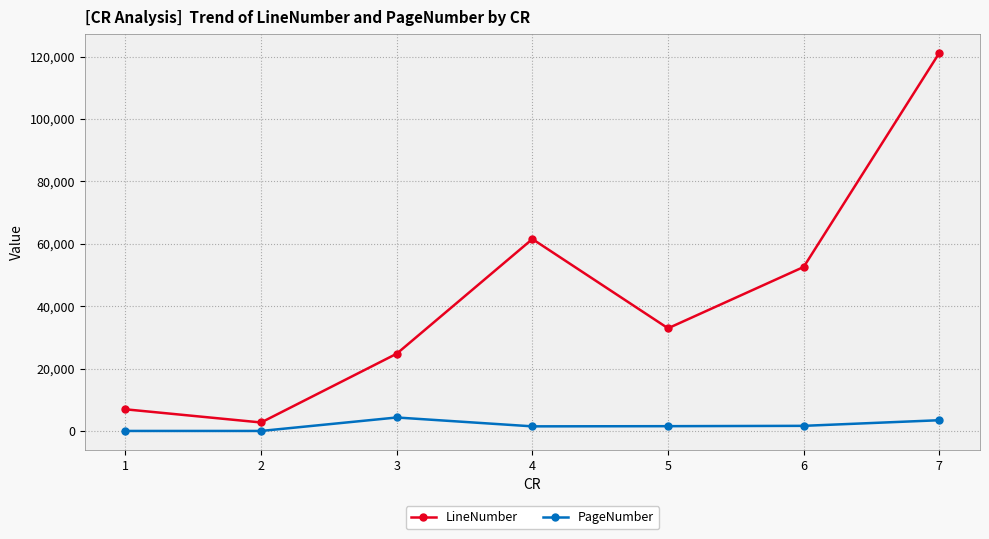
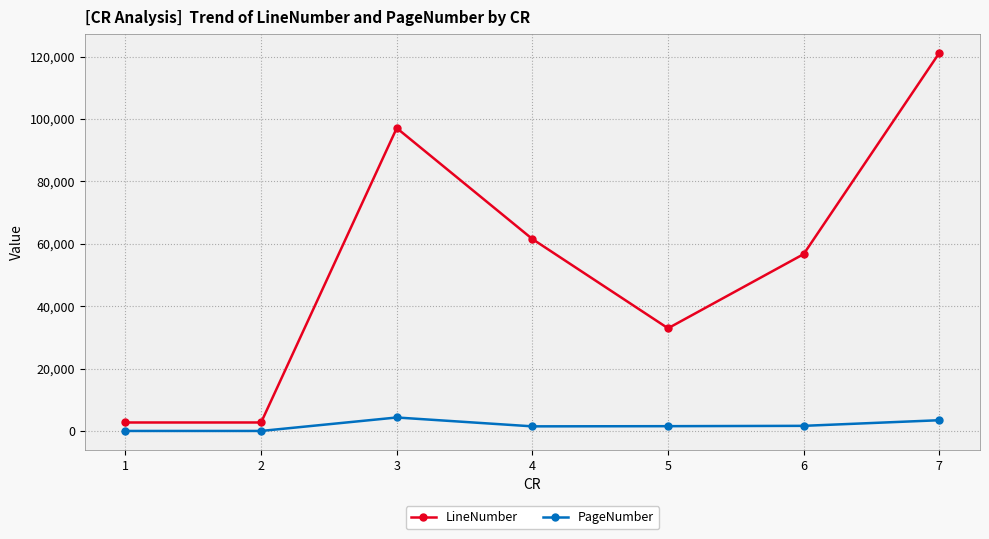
  {
    "LineNumber": {
-     "1": "7,000",
+     "1": "3,000",
      "2": "3,000",
-     "3": "25,000",
+     "3": "97,000",
      "4": "62,000",
      "5": "33,000",
-     "6": "53,000",
+     "6": "57,000",
      "7": "121,000"
    },
    "PageNumber": {
      "1": "0",
      "2": "0",
      "3": "4,000",
      "4": "2,000",
      "5": "2,000",
      "6": "2,000",
      "7": "4,000"
    }
  }
